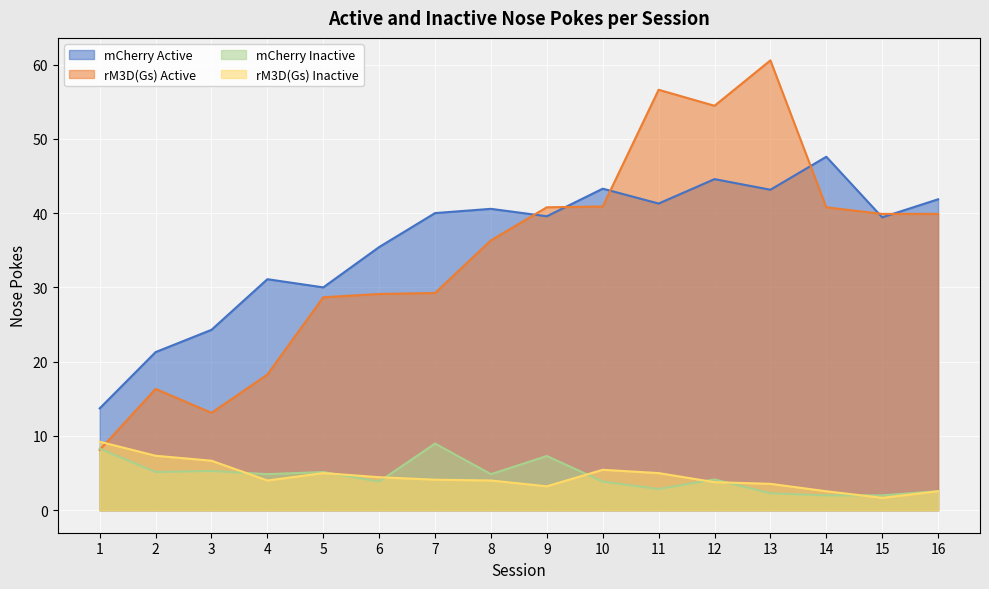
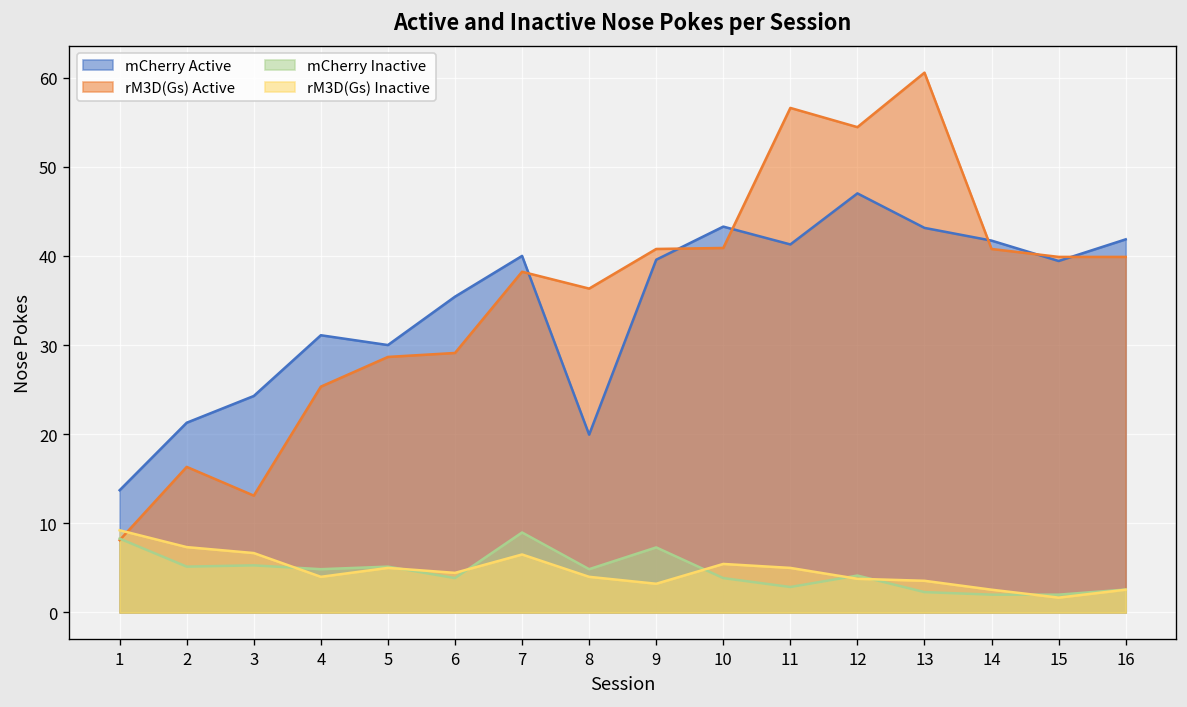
  {
    "mCherry Active": {
      "1": 14,
      "2": 21,
      "3": 24,
      "4": 31,
      "5": 30,
      "6": 35,
      "7": 40,
-     "8": 41,
+     "8": 20,
      "9": 40,
      "10": 43,
      "11": 41,
-     "12": 45,
+     "12": 47,
      "13": 43,
-     "14": 48,
+     "14": 42,
      "15": 39,
      "16": 42
    },
    "rM3D(Gs) Active": {
      "2": 16,
      "3": 13,
-     "4": 18,
+     "4": 25,
      "5": 29,
      "6": 29,
-     "7": 29,
+     "7": 38,
      "8": 36,
      "9": 41,
      "10": 41,
      "11": 57,
      "12": 54,
      "13": 61,
      "14": 41,
      "15": 40,
      "16": 40
    },
    "mCherry Inactive": {
      "2": 5,
      "3": 5,
      "4": 5,
      "6": 4,
      "7": 9,
      "8": 5,
      "9": 7,
      "10": 4,
      "11": 3,
      "12": 4,
      "13": 2,
      "14": 2
    },
    "rM3D(Gs) Inactive": {
      "1": 9,
      "2": 7,
      "3": 7,
      "4": 4,
      "6": 4,
-     "7": 4,
+     "7": 7,
      "8": 4,
      "9": 3,
      "10": 5,
      "11": 5,
      "12": 4,
      "13": 4,
      "14": 3
    }
  }
